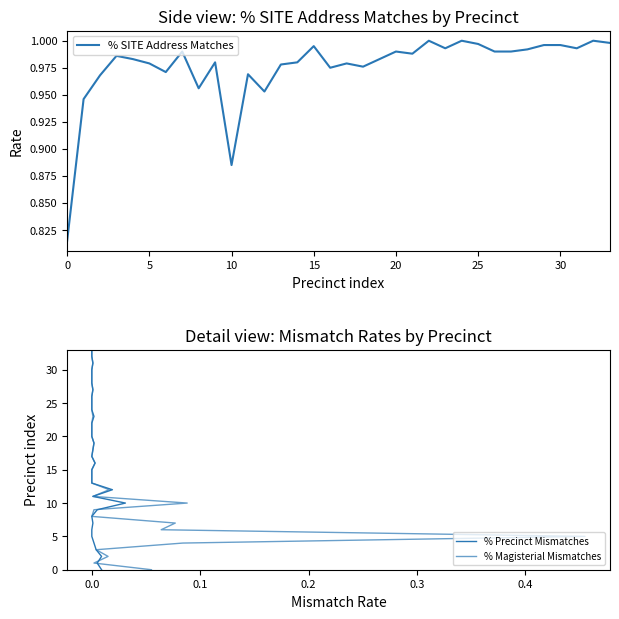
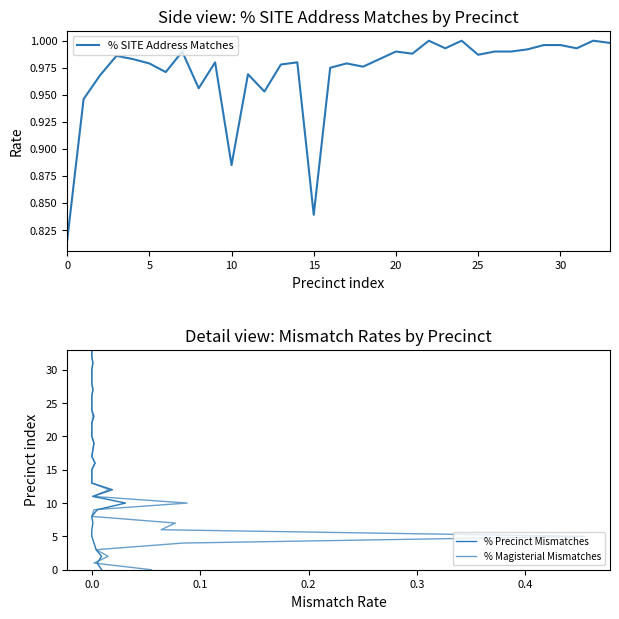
  {
    "Side view: % SITE Address Matches by Precinct": {
      "0": 0.815,
      "5": 0.979,
      "10": 0.885,
-     "15": 0.995,
+     "15": 0.839,
      "20": 0.990,
-     "25": 0.997,
+     "25": 0.987,
      "30": 0.996
    }
  }
